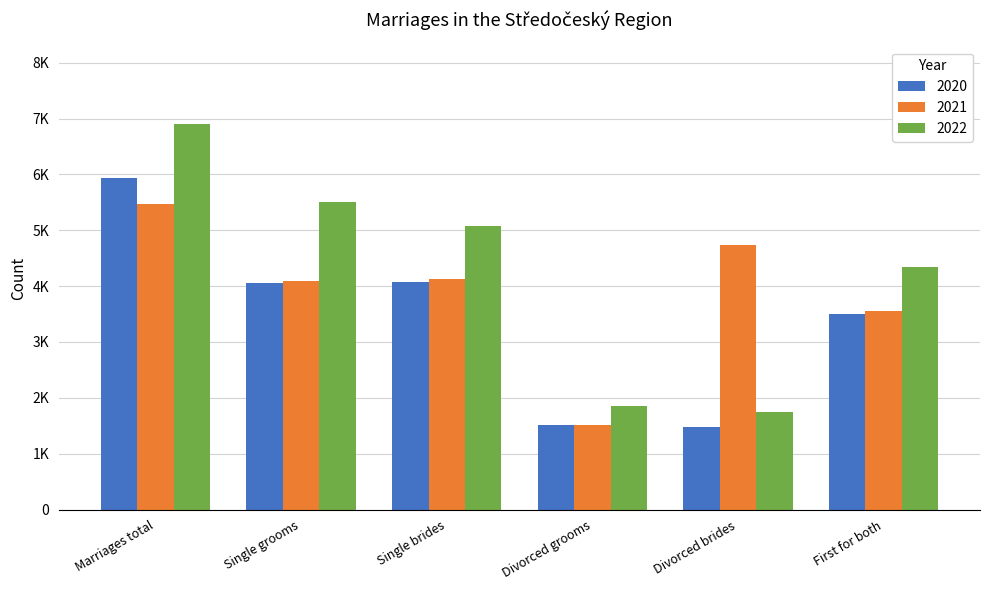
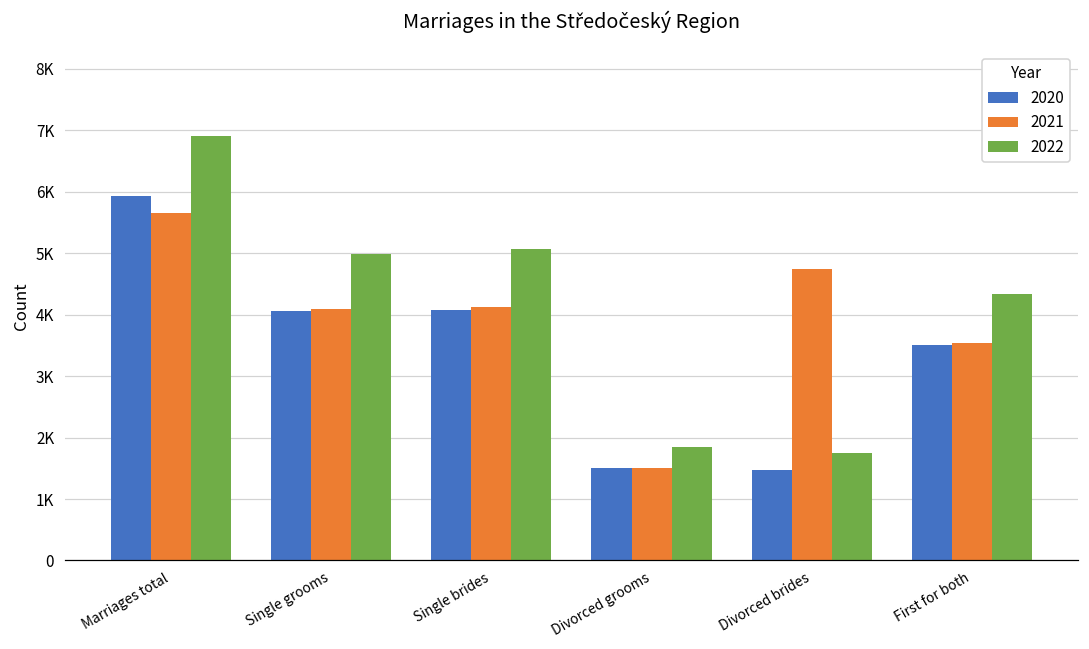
  {
    "2020": {
      "Marriages total": 5900,
      "Single grooms": 4100,
      "Single brides": 4100,
      "Divorced grooms": 1500,
      "Divorced brides": 1500,
      "First for both": 3500
    },
    "2021": {
-     "Marriages total": 5500,
+     "Marriages total": 5700,
      "Single grooms": 4100,
      "Single brides": 4100,
      "Divorced grooms": 1500,
      "Divorced brides": 4700,
      "First for both": 3500
    },
    "2022": {
      "Marriages total": 6900,
-     "Single grooms": 5500,
+     "Single grooms": 5000,
      "Single brides": 5100,
      "Divorced grooms": 1900,
      "Divorced brides": 1800,
      "First for both": 4300
    }
  }
